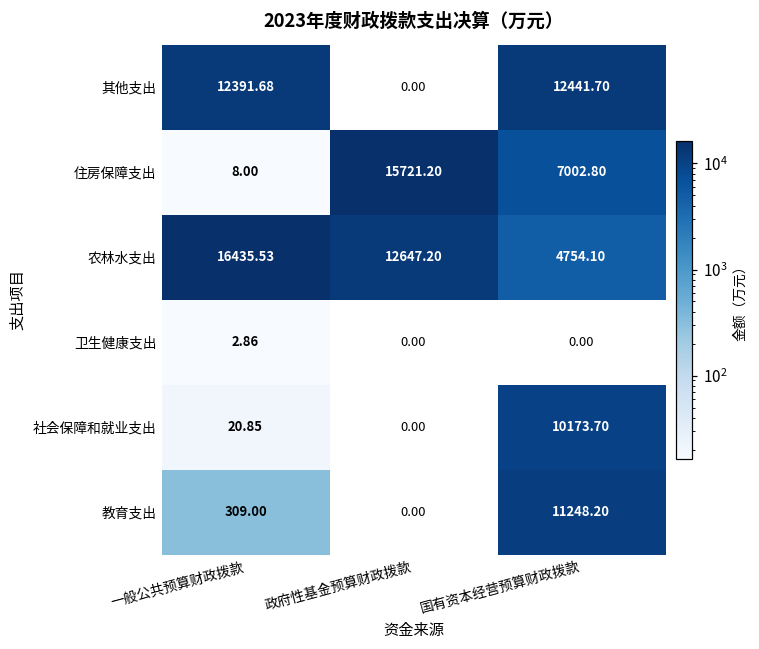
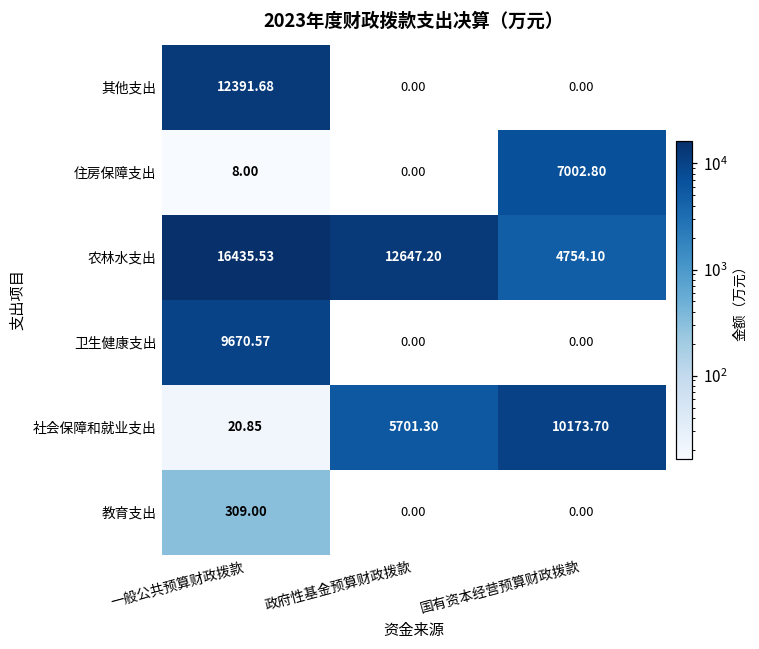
  {
    "其他支出": {
      "一般公共预算财政拨款": 12391.68,
      "政府性基金预算财政拨款": 0.00,
-     "国有资本经营预算财政拨款": 12441.70
+     "国有资本经营预算财政拨款": 0.00
    },
    "住房保障支出": {
      "一般公共预算财政拨款": 8.00,
-     "政府性基金预算财政拨款": 15721.20,
+     "政府性基金预算财政拨款": 0.00,
      "国有资本经营预算财政拨款": 7002.80
    },
    "农林水支出": {
      "一般公共预算财政拨款": 16435.53,
      "政府性基金预算财政拨款": 12647.20,
      "国有资本经营预算财政拨款": 4754.10
    },
    "卫生健康支出": {
-     "一般公共预算财政拨款": 2.86,
+     "一般公共预算财政拨款": 9670.57,
      "政府性基金预算财政拨款": 0.00,
      "国有资本经营预算财政拨款": 0.00
    },
    "社会保障和就业支出": {
      "一般公共预算财政拨款": 20.85,
-     "政府性基金预算财政拨款": 0.00,
+     "政府性基金预算财政拨款": 5701.30,
      "国有资本经营预算财政拨款": 10173.70
    },
    "教育支出": {
      "一般公共预算财政拨款": 309.00,
      "政府性基金预算财政拨款": 0.00,
-     "国有资本经营预算财政拨款": 11248.20
+     "国有资本经营预算财政拨款": 0.00
    }
  }
